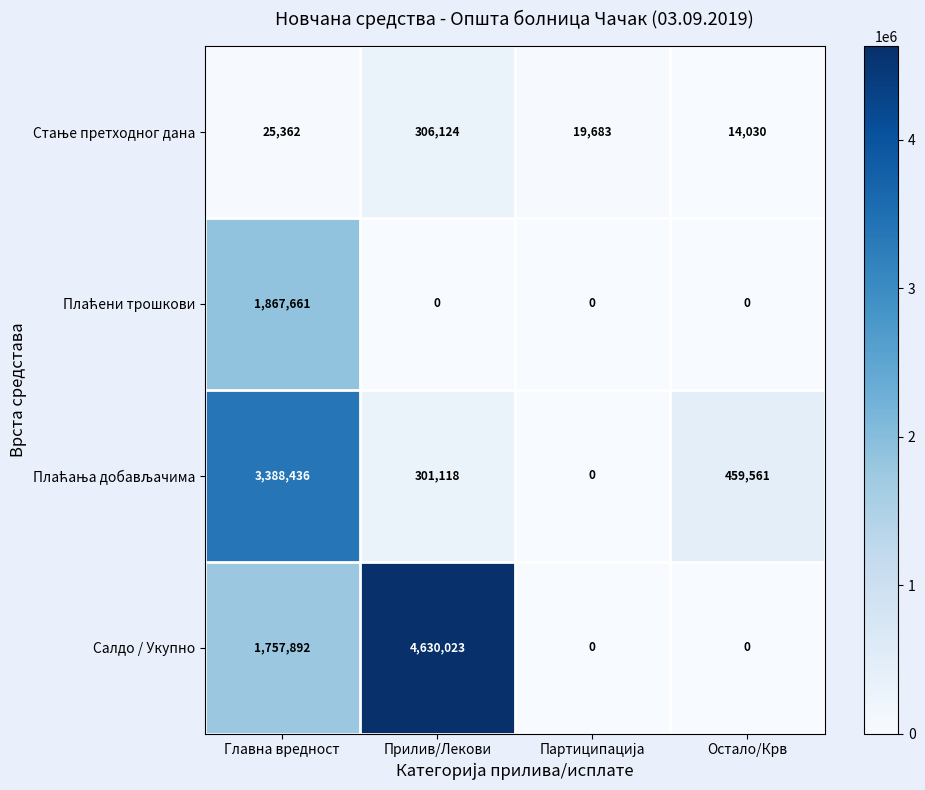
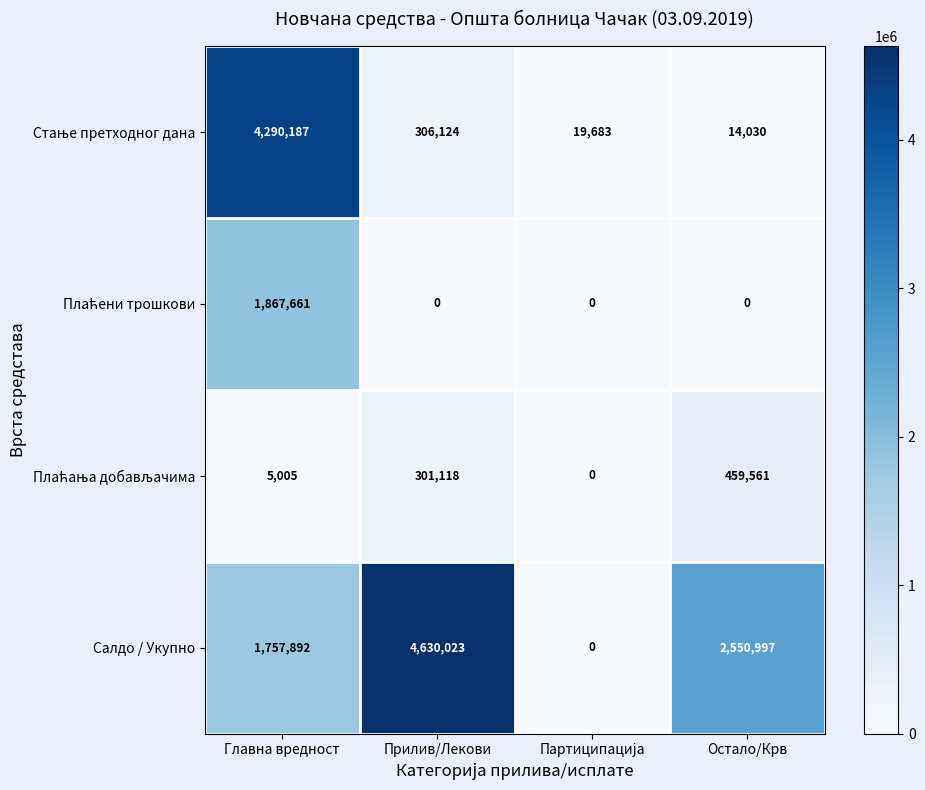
  {
    "Стање претходног дана": {
-     "Главна вредност": "25,362",
+     "Главна вредност": "4,290,187",
      "Прилив/Лекови": "306,124",
      "Партиципација": "19,683",
      "Остало/Крв": "14,030"
    },
    "Плаћени трошкови": {
      "Главна вредност": "1,867,661",
      "Прилив/Лекови": "0",
      "Партиципација": "0",
      "Остало/Крв": "0"
    },
    "Плаћања добављачима": {
-     "Главна вредност": "3,388,436",
+     "Главна вредност": "5,005",
      "Прилив/Лекови": "301,118",
      "Партиципација": "0",
      "Остало/Крв": "459,561"
    },
    "Салдо / Укупно": {
      "Главна вредност": "1,757,892",
      "Прилив/Лекови": "4,630,023",
      "Партиципација": "0",
-     "Остало/Крв": "0"
+     "Остало/Крв": "2,550,997"
    }
  }
